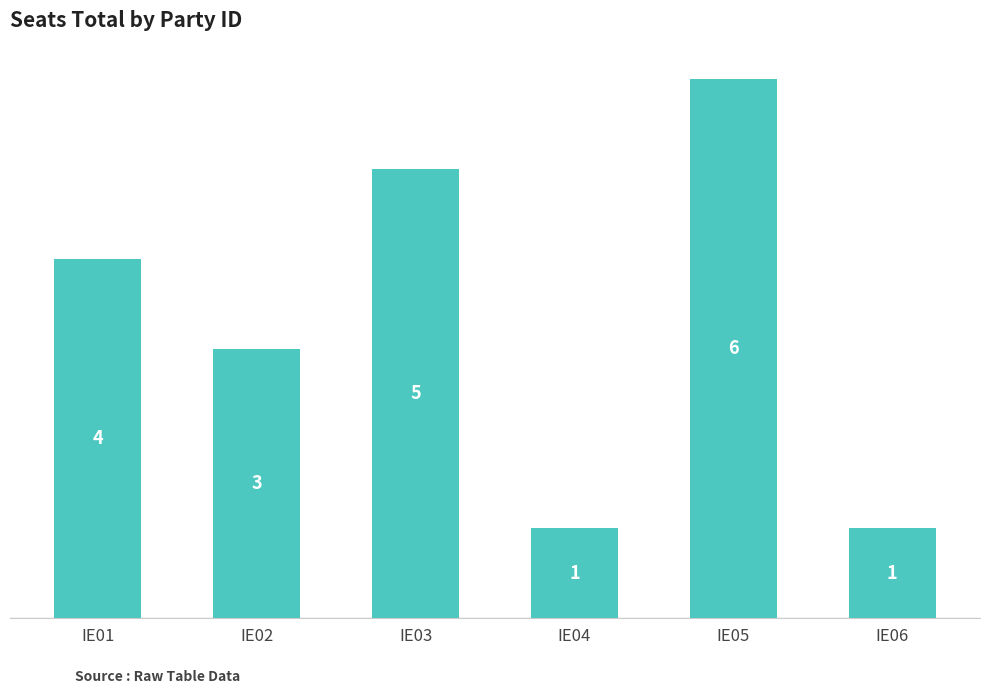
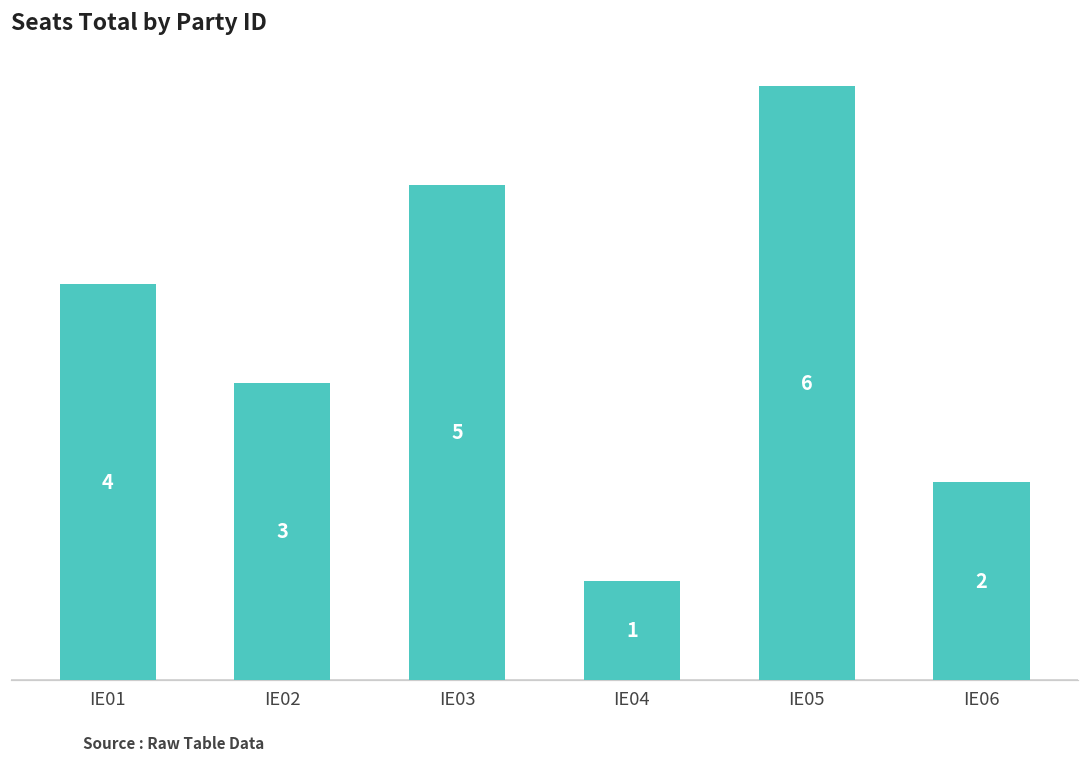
  {
    "IE01": 4,
    "IE02": 3,
    "IE03": 5,
    "IE04": 1,
    "IE05": 6,
-   "IE06": 1
+   "IE06": 2
  }
